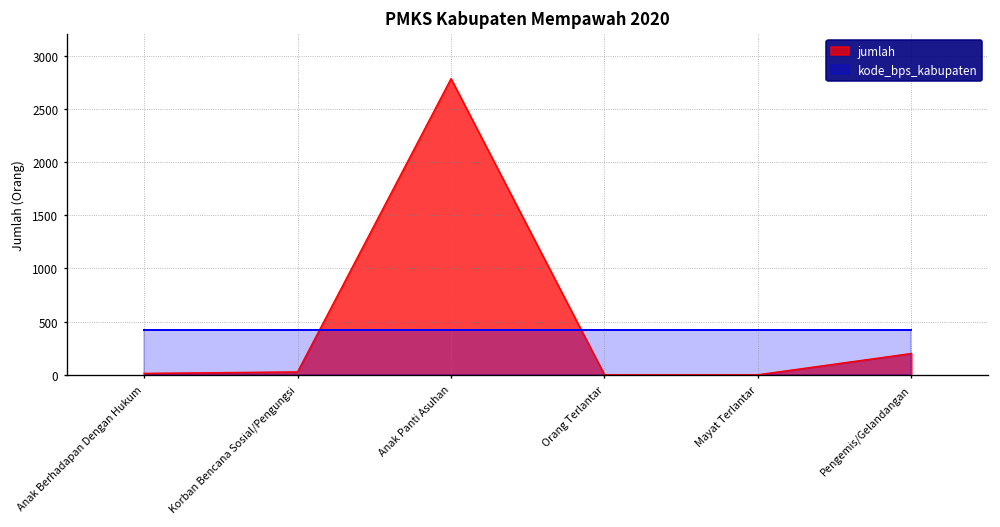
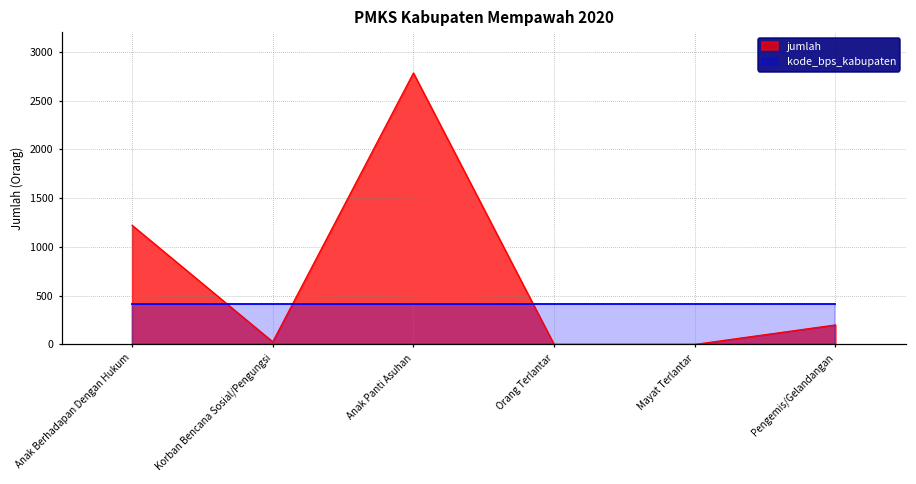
  {
    "jumlah": {
-     "Anak Berhadapan Dengan Hukum": 0,
+     "Anak Berhadapan Dengan Hukum": 1200,
      "Korban Bencana Sosial/Pengungsi": 0,
      "Anak Panti Asuhan": 2800,
      "Orang Terlantar": 0,
      "Mayat Terlantar": 0,
      "Pengemis/Gelandangan": 200
    },
    "kode_bps_kabupaten": {
      "Anak Berhadapan Dengan Hukum": 400,
      "Korban Bencana Sosial/Pengungsi": 400,
      "Anak Panti Asuhan": 400,
      "Orang Terlantar": 400,
      "Mayat Terlantar": 400,
      "Pengemis/Gelandangan": 400
    }
  }
